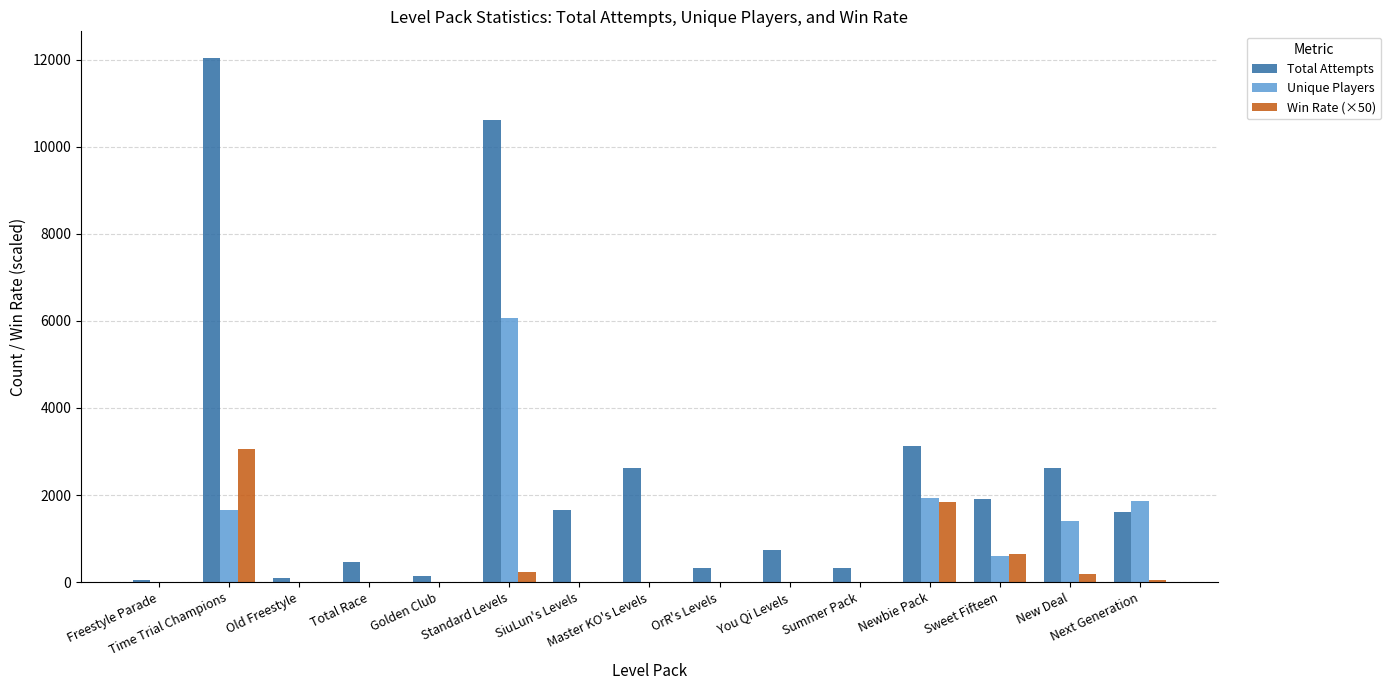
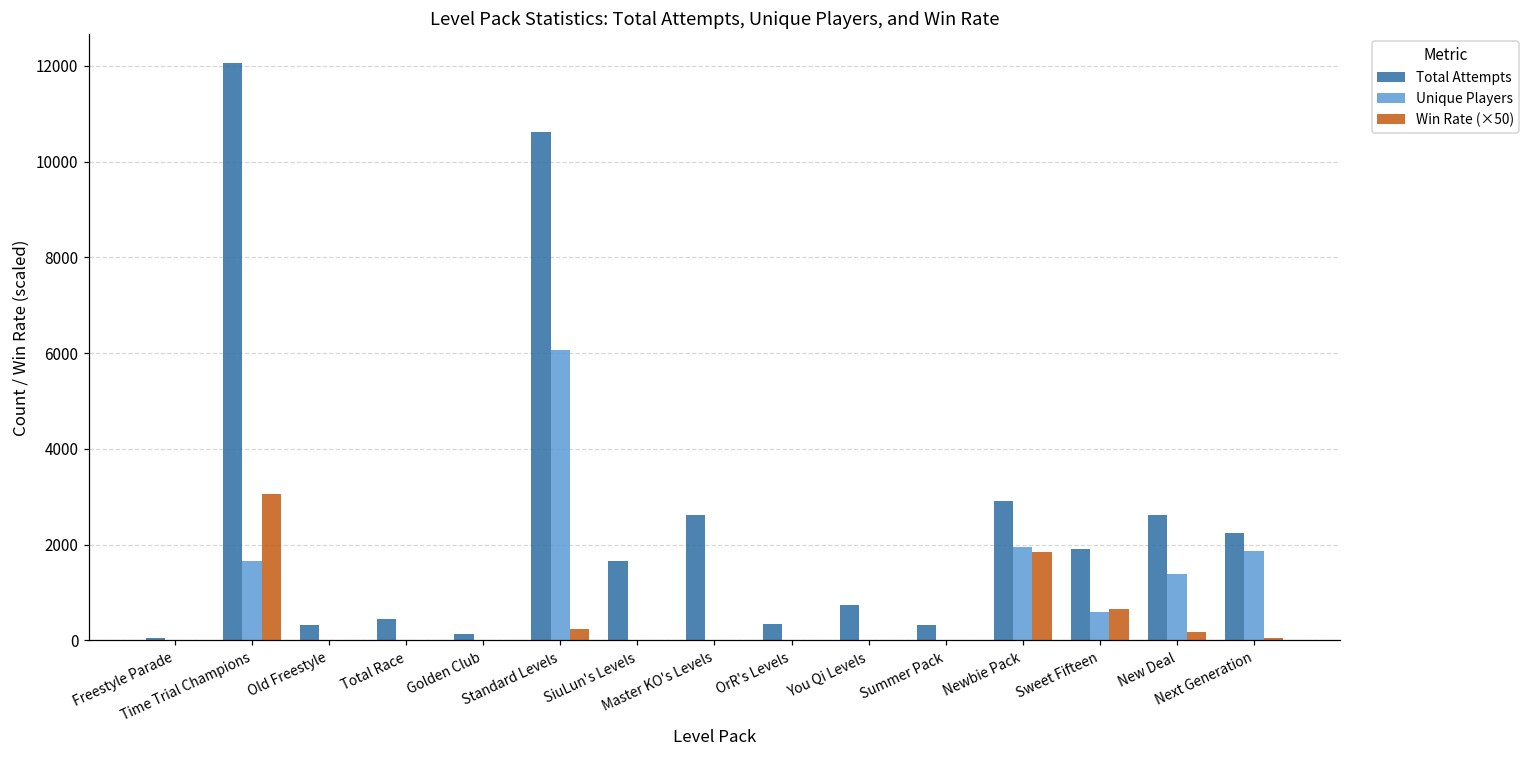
  {
    "Total Attempts": {
      "Time Trial Champions": 12100,
-     "Old Freestyle": 100,
+     "Old Freestyle": 300,
      "Total Race": 500,
      "Golden Club": 100,
      "Standard Levels": 10600,
      "SiuLun's Levels": 1700,
      "Master KO's Levels": 2600,
      "OrR's Levels": 300,
      "You Qi Levels": 700,
      "Summer Pack": 300,
-     "Newbie Pack": 3100,
+     "Newbie Pack": 2900,
      "Sweet Fifteen": 1900,
      "New Deal": 2600,
-     "Next Generation": 1600
+     "Next Generation": 2200
    },
    "Unique Players": {
      "Freestyle Parade": 0,
      "Time Trial Champions": 1600,
      "Old Freestyle": 0,
      "Total Race": 0,
      "Golden Club": 0,
      "Standard Levels": 6100,
      "SiuLun's Levels": 0,
      "Master KO's Levels": 0,
      "OrR's Levels": 0,
      "You Qi Levels": 0,
      "Summer Pack": 0,
      "Newbie Pack": 1900,
      "Sweet Fifteen": 600,
      "New Deal": 1400,
      "Next Generation": 1900
    },
    "Win Rate (×50)": {
      "Freestyle Parade": 0,
      "Time Trial Champions": 3100,
      "Old Freestyle": 0,
      "Total Race": 0,
      "Golden Club": 0,
      "Standard Levels": 200,
      "SiuLun's Levels": 0,
      "Master KO's Levels": 0,
      "OrR's Levels": 0,
      "You Qi Levels": 0,
      "Summer Pack": 0,
      "Newbie Pack": 1800,
      "Sweet Fifteen": 600,
      "New Deal": 200
    }
  }
